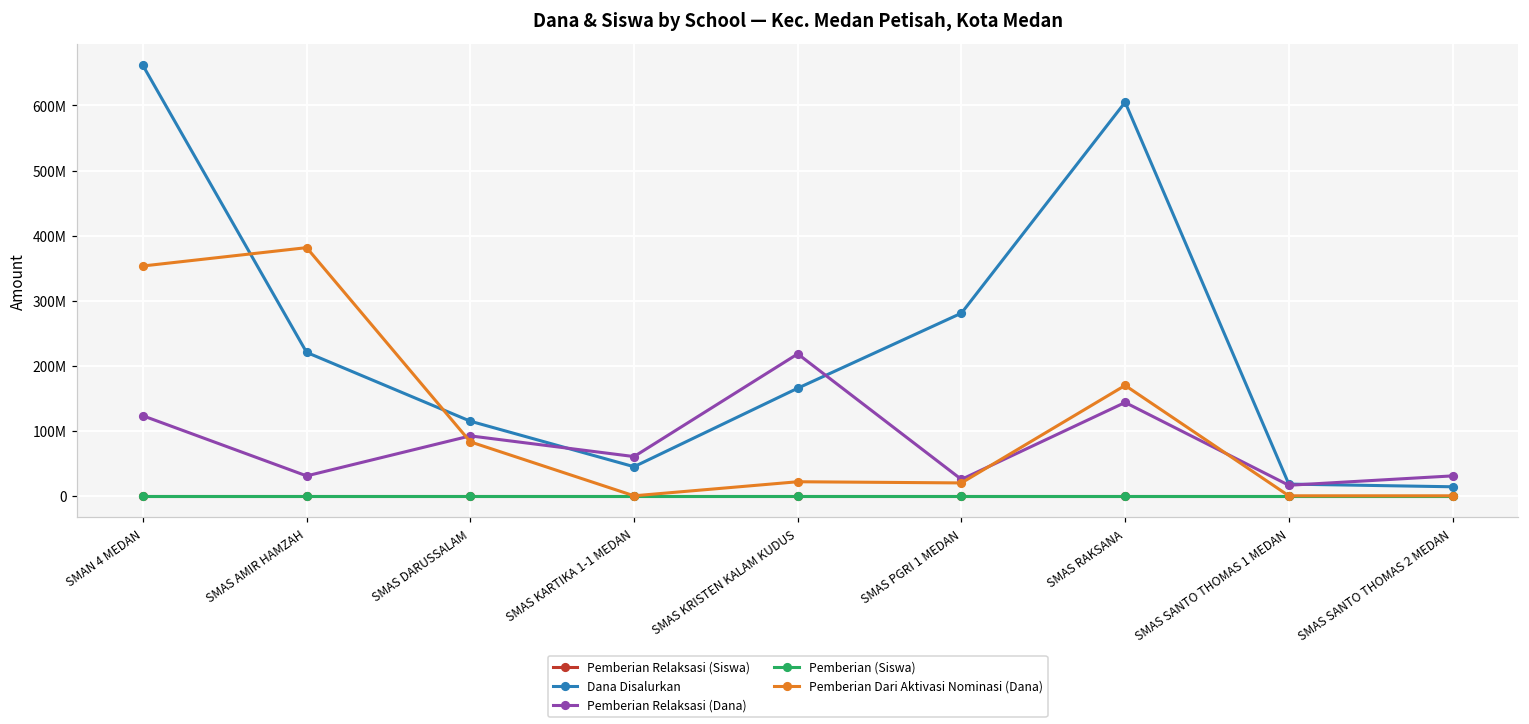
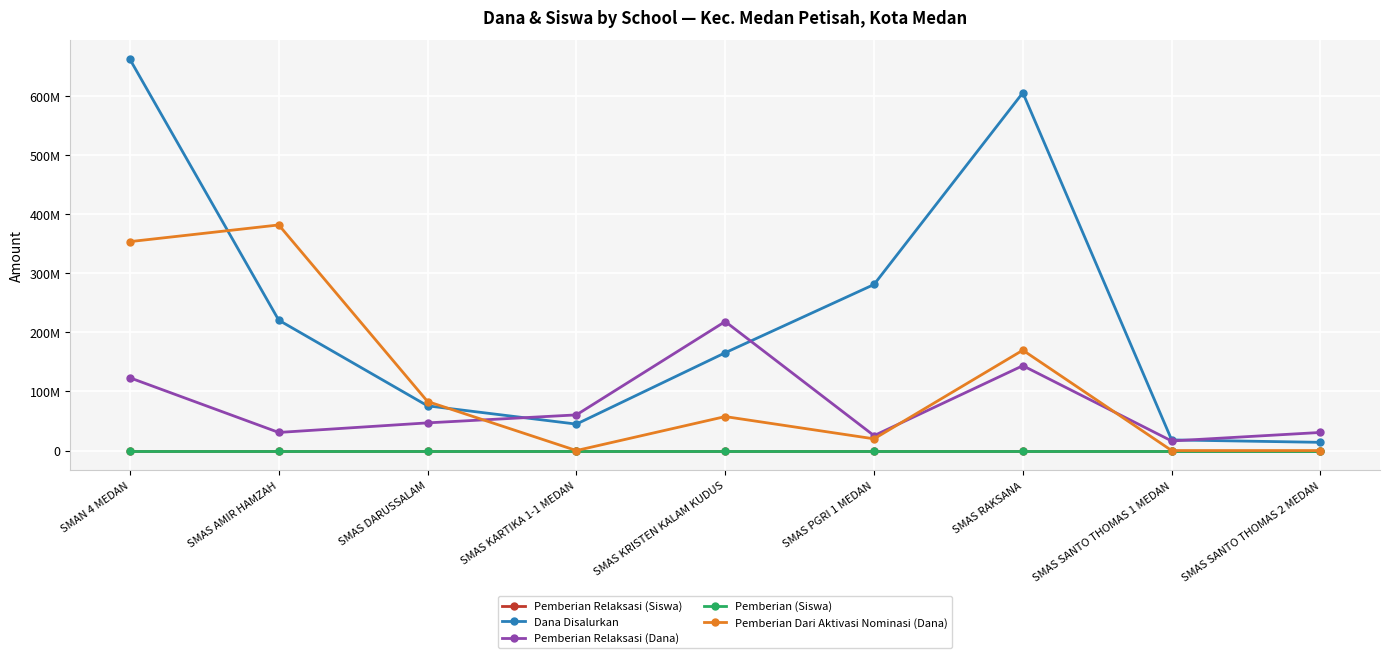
  {
    "Pemberian (Siswa)": {
      "SMAN 4 MEDAN": 0,
      "SMAS AMIR HAMZAH": 0,
      "SMAS DARUSSALAM": 0,
      "SMAS KRISTEN KALAM KUDUS": 0,
      "SMAS PGRI 1 MEDAN": 0,
      "SMAS RAKSANA": 0
    },
    "Dana Disalurkan": {
      "SMAN 4 MEDAN": 660000000,
      "SMAS AMIR HAMZAH": 220000000,
-     "SMAS DARUSSALAM": 110000000,
+     "SMAS DARUSSALAM": 80000000,
      "SMAS KARTIKA 1-1 MEDAN": 40000000,
      "SMAS KRISTEN KALAM KUDUS": 170000000,
      "SMAS PGRI 1 MEDAN": 280000000,
      "SMAS RAKSANA": 600000000,
      "SMAS SANTO THOMAS 2 MEDAN": 10000000
    },
    "Pemberian Relaksasi (Dana)": {
      "SMAN 4 MEDAN": 120000000,
      "SMAS AMIR HAMZAH": 30000000,
-     "SMAS DARUSSALAM": 90000000,
+     "SMAS DARUSSALAM": 50000000,
      "SMAS KARTIKA 1-1 MEDAN": 60000000,
      "SMAS KRISTEN KALAM KUDUS": 220000000,
      "SMAS PGRI 1 MEDAN": 30000000,
      "SMAS RAKSANA": 140000000,
      "SMAS SANTO THOMAS 2 MEDAN": 30000000
    },
    "Pemberian Dari Aktivasi Nominasi (Dana)": {
      "SMAN 4 MEDAN": 350000000,
      "SMAS AMIR HAMZAH": 380000000,
      "SMAS DARUSSALAM": 80000000,
-     "SMAS KRISTEN KALAM KUDUS": 20000000,
+     "SMAS KRISTEN KALAM KUDUS": 60000000,
      "SMAS PGRI 1 MEDAN": 20000000,
      "SMAS RAKSANA": 170000000
    }
  }
